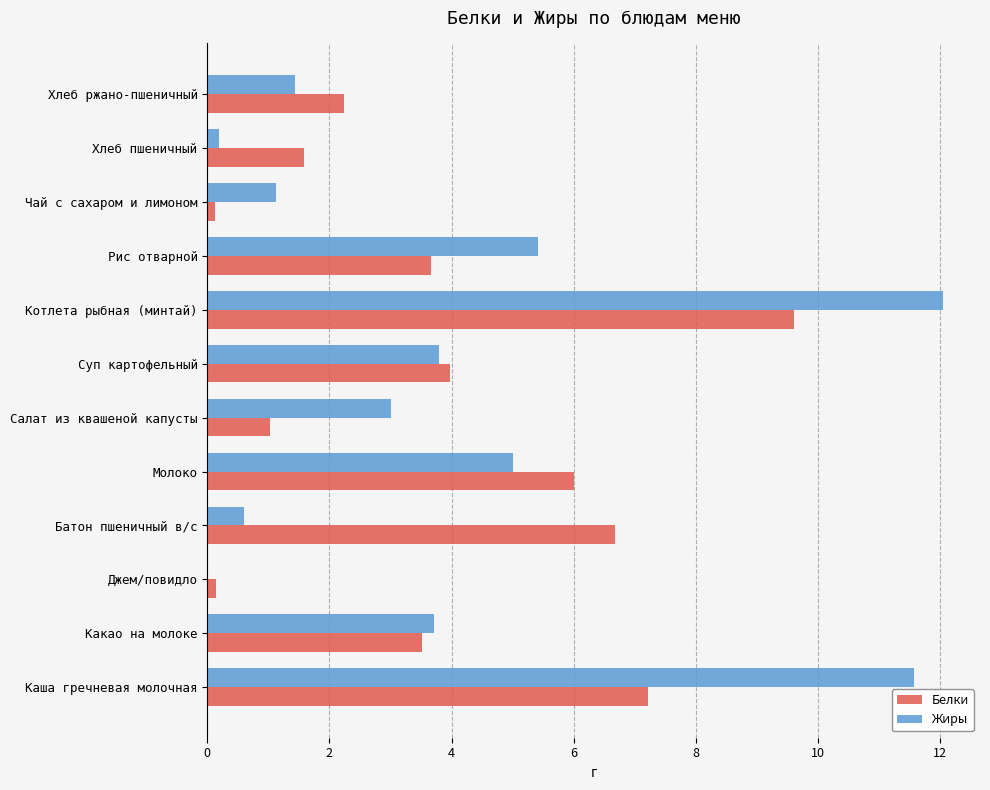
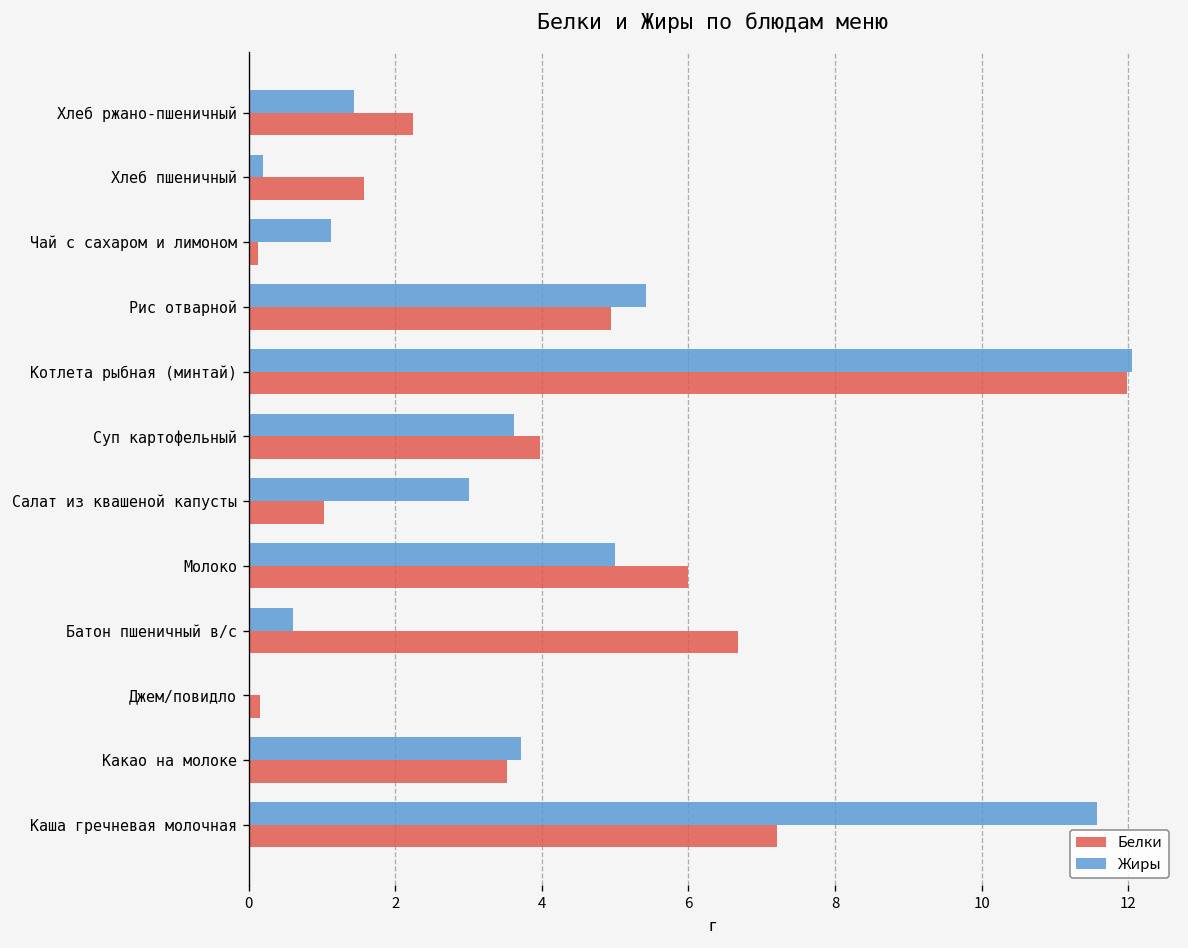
  {
    "Белки": {
      "Хлеб ржано-пшеничный": 2.2,
      "Хлеб пшеничный": 1.6,
      "Чай с сахаром и лимоном": 0.1,
-     "Рис отварной": 3.7,
-     "Котлета рыбная (минтай)": 9.6,
+     "Рис отварной": 5.0,
+     "Котлета рыбная (минтай)": 12.0,
      "Суп картофельный": 4.0,
      "Салат из квашеной капусты": 1.0,
      "Молоко": 6.0,
      "Батон пшеничный в/с": 6.7,
      "Джем/повидло": 0.2,
      "Какао на молоке": 3.5,
      "Каша гречневая молочная": 7.2
    },
    "Жиры": {
      "Хлеб ржано-пшеничный": 1.4,
      "Хлеб пшеничный": 0.2,
      "Чай с сахаром и лимоном": 1.1,
      "Рис отварной": 5.4,
      "Котлета рыбная (минтай)": 12.1,
-     "Суп картофельный": 3.8,
+     "Суп картофельный": 3.6,
      "Салат из квашеной капусты": 3.0,
      "Молоко": 5.0,
      "Батон пшеничный в/с": 0.6,
      "Джем/повидло": 0.0,
      "Какао на молоке": 3.7,
      "Каша гречневая молочная": 11.6
    }
  }
